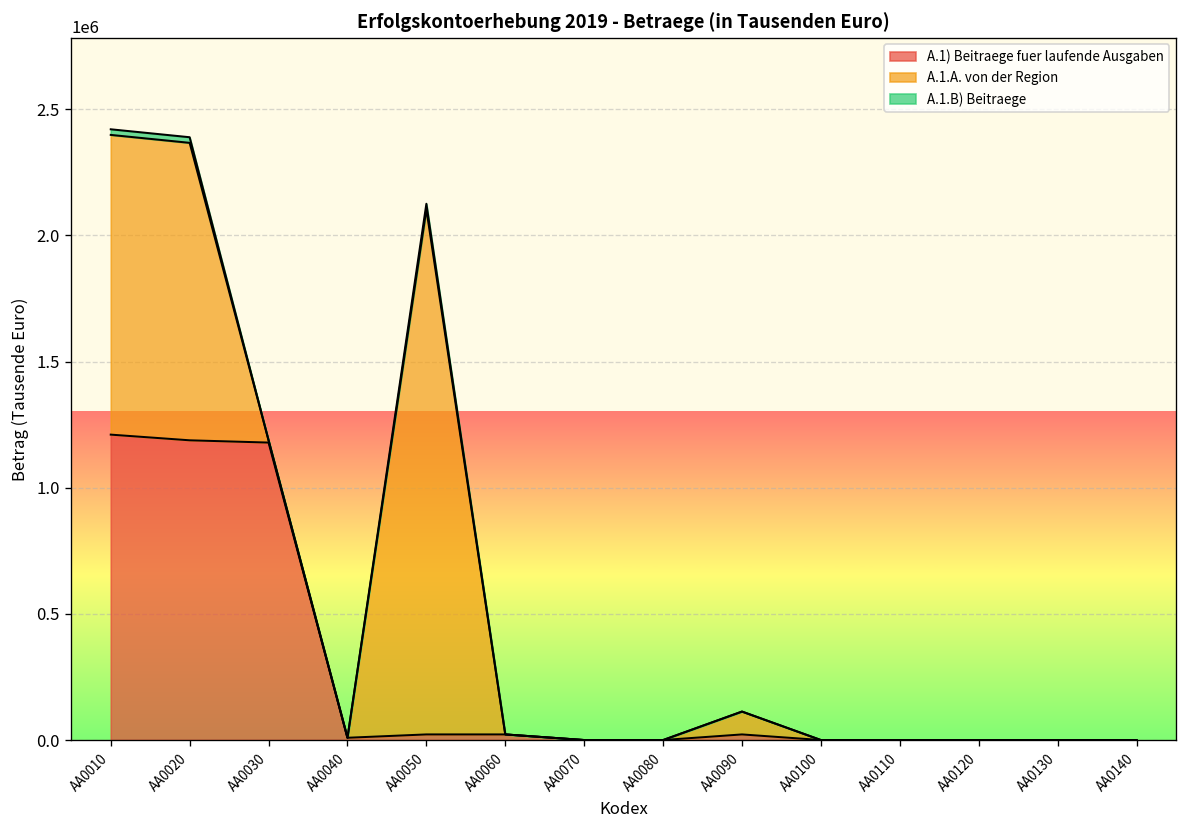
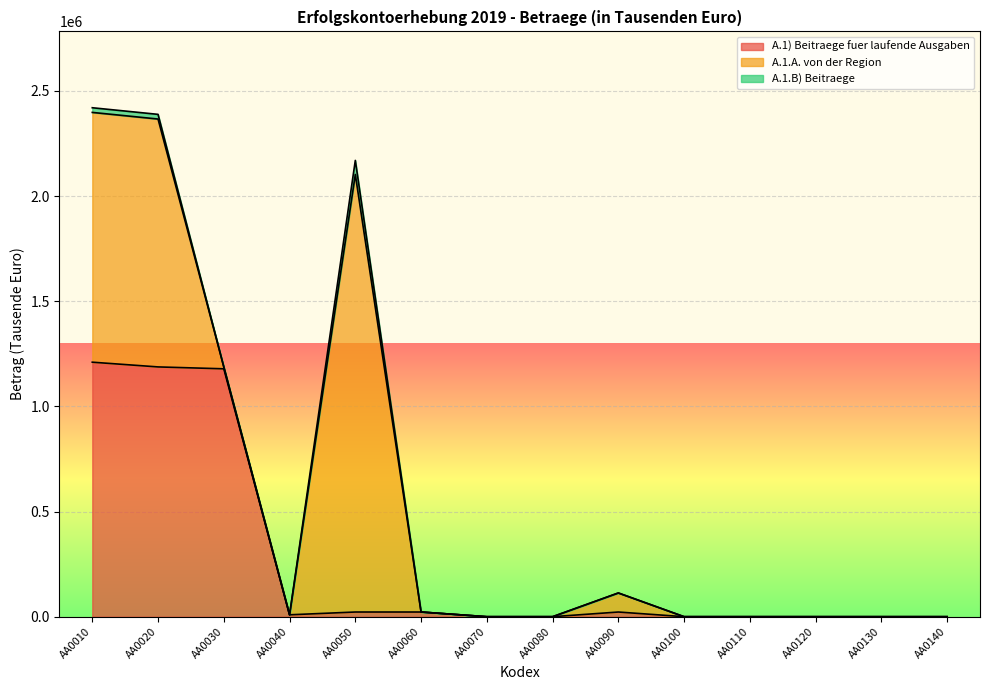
  {
    "A.1) Beitraege fuer laufende Ausgaben": {
      "AA0010": 1210000,
      "AA0020": 1190000,
      "AA0050": 20000,
      "AA0090": 20000
    },
    "A.1.A. von der Region": {
      "AA0010": 1190000,
      "AA0020": 1180000,
      "AA0050": 2080000
    },
    "A.1.B) Beitraege": {
      "AA0010": 20000,
      "AA0020": 20000,
-     "AA0050": 20000
+     "AA0050": 70000
    }
  }
